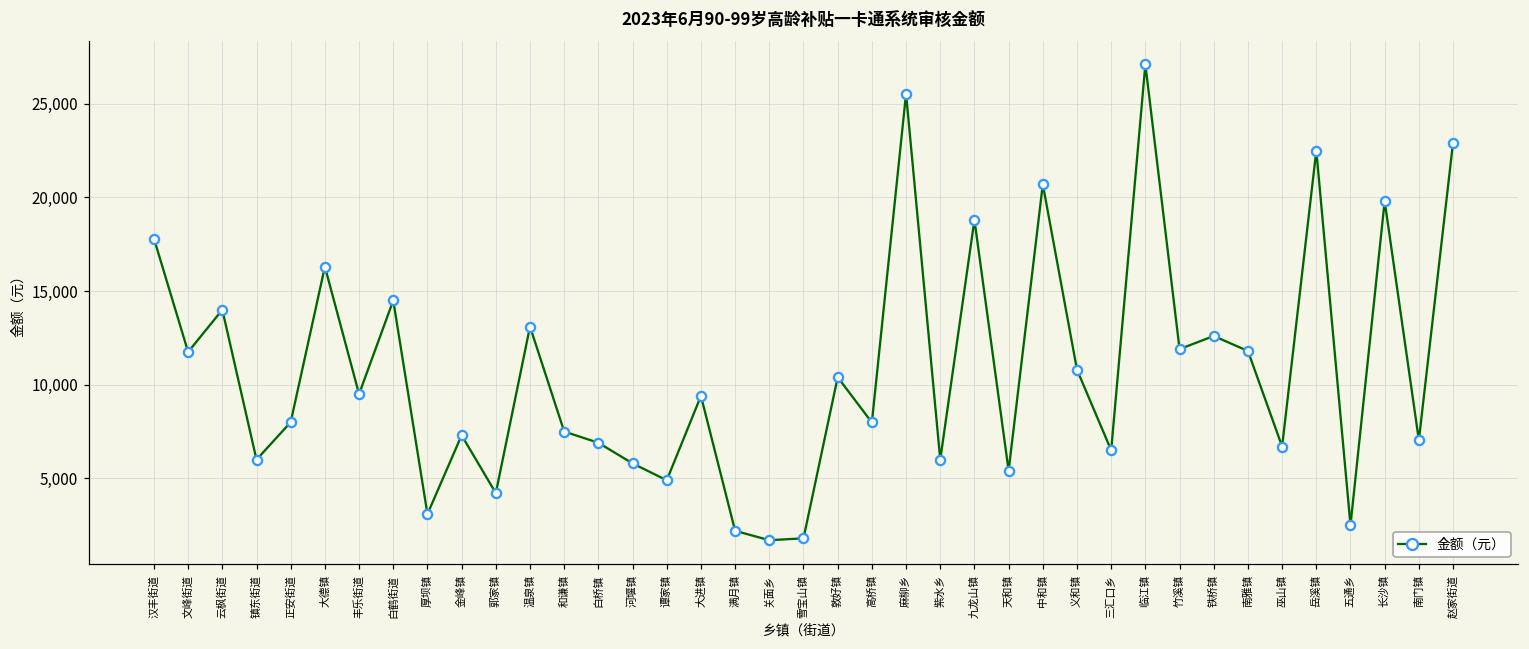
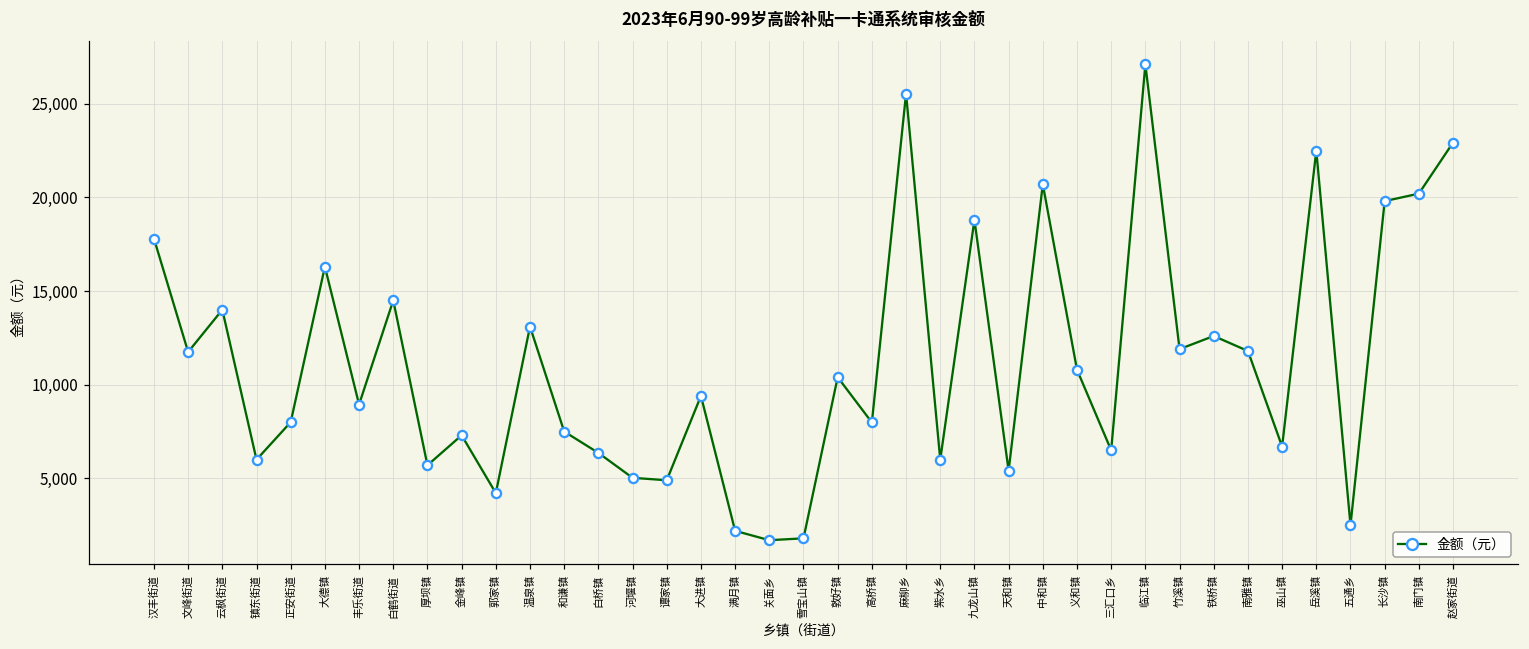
  {
    "汉丰街道": "17,800",
    "文峰街道": "11,700",
    "云枫街道": "14,000",
    "镇东街道": "6,000",
    "正安街道": "8,000",
    "大德镇": "16,300",
-   "丰乐街道": "9,500",
+   "丰乐街道": "8,900",
    "白鹤街道": "14,500",
-   "厚坝镇": "3,100",
+   "厚坝镇": "5,700",
    "金峰镇": "7,300",
    "郭家镇": "4,200",
    "温泉镇": "13,100",
    "和谦镇": "7,500",
-   "白桥镇": "6,900",
-   "河堰镇": "5,800",
+   "白桥镇": "6,400",
+   "河堰镇": "5,000",
    "谭家镇": "4,900",
    "大进镇": "9,400",
    "满月镇": "2,200",
    "关面乡": "1,700",
    "雪宝山镇": "1,800",
    "敦好镇": "10,400",
    "高桥镇": "8,000",
    "麻柳乡": "25,500",
    "紫水乡": "6,000",
    "九龙山镇": "18,800",
    "天和镇": "5,400",
    "中和镇": "20,700",
    "义和镇": "10,800",
    "三汇口乡": "6,500",
    "临江镇": "27,100",
    "竹溪镇": "11,900",
    "铁桥镇": "12,600",
    "南雅镇": "11,800",
    "巫山镇": "6,700",
    "岳溪镇": "22,500",
    "五通乡": "2,500",
    "长沙镇": "19,800",
-   "南门镇": "7,000",
+   "南门镇": "20,200",
    "赵家街道": "22,900"
  }
